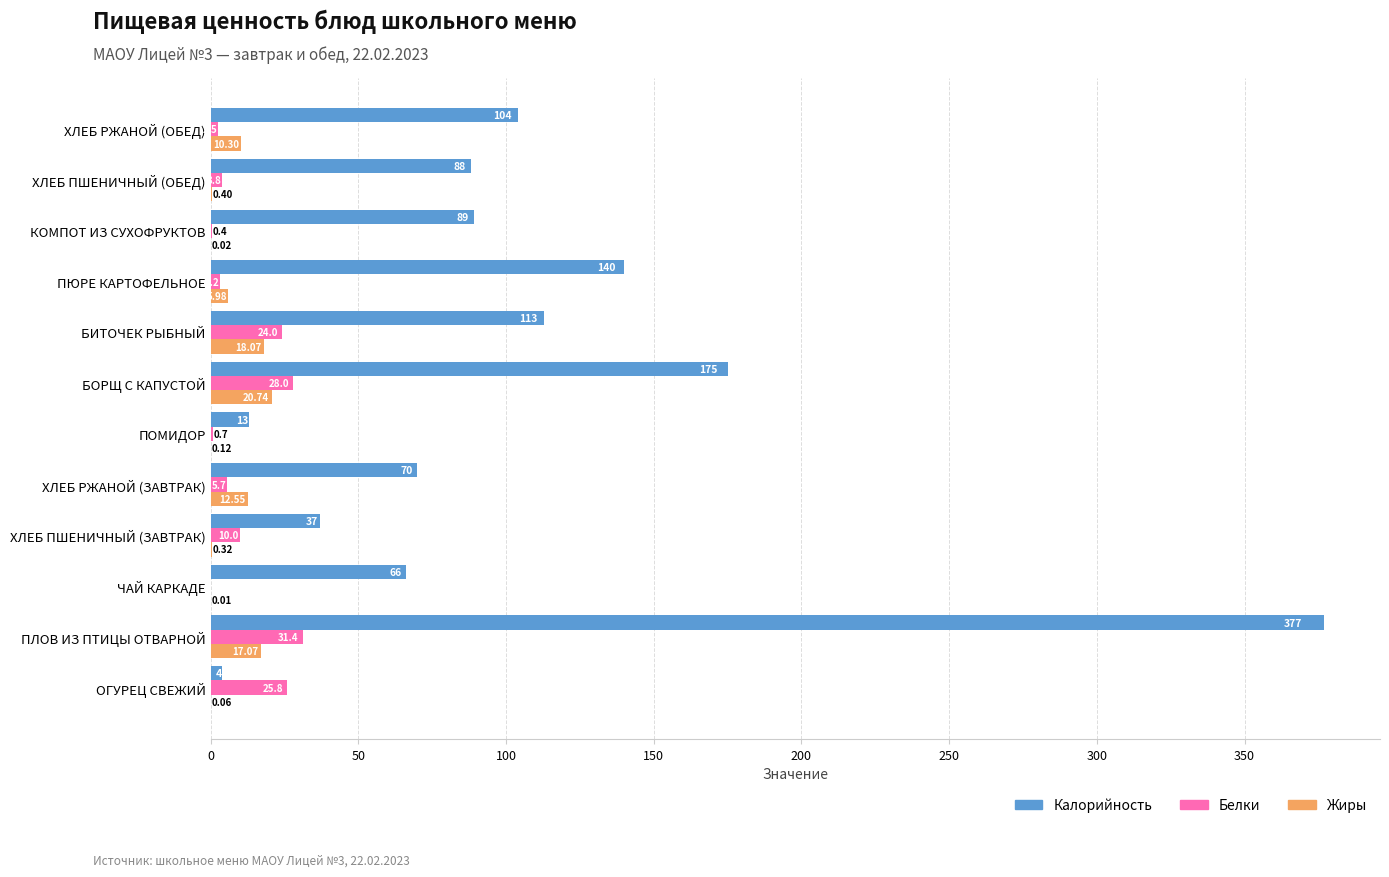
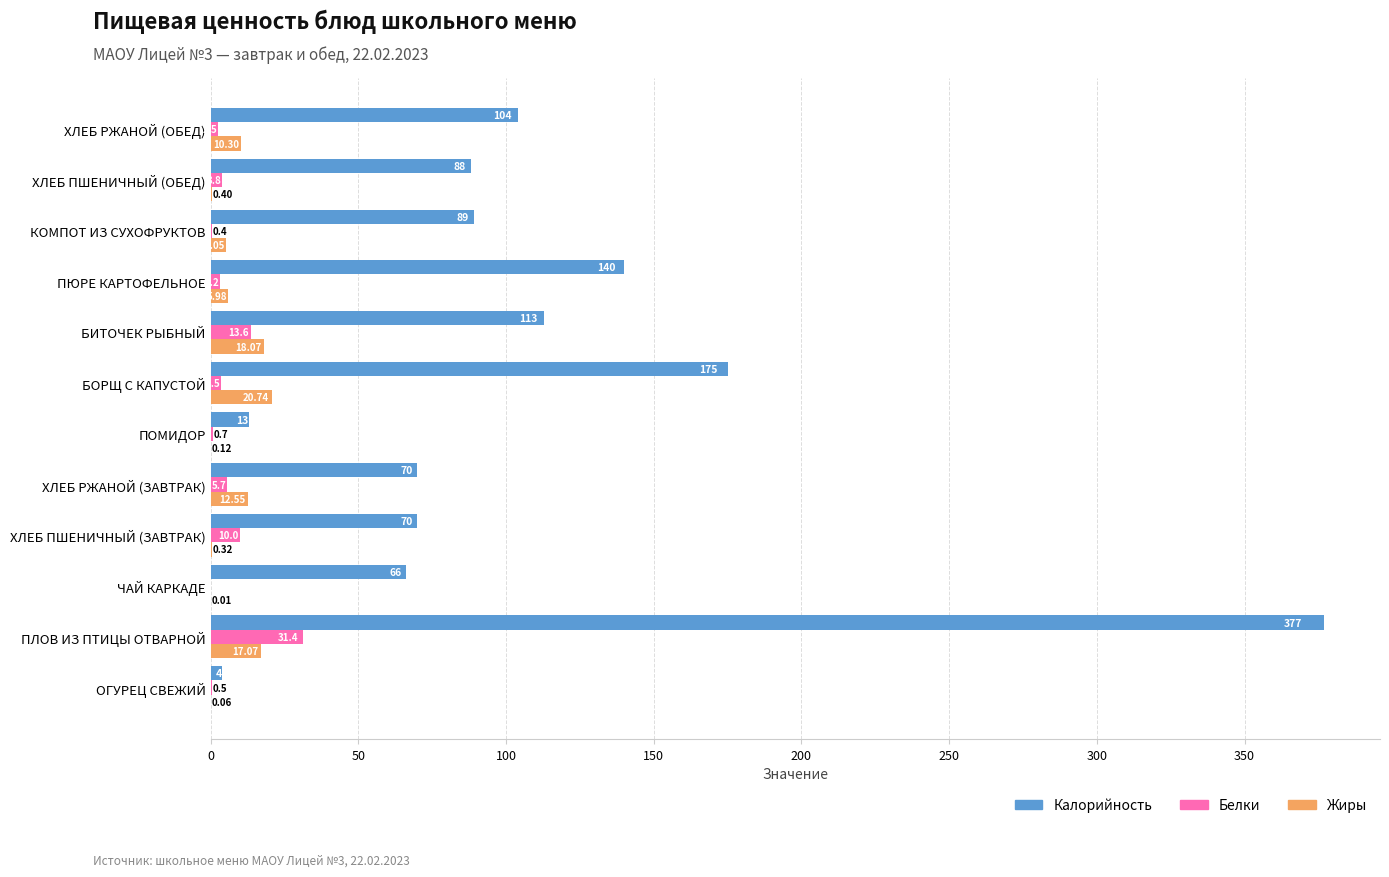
  {
    "Калорийность": {
      "ХЛЕБ РЖАНОЙ (ОБЕД)": 104,
      "ХЛЕБ ПШЕНИЧНЫЙ (ОБЕД)": 88,
      "КОМПОТ ИЗ СУХОФРУКТОВ": 89,
      "ПЮРЕ КАРТОФЕЛЬНОЕ": 140,
      "БИТОЧЕК РЫБНЫЙ": 113,
      "БОРЩ С КАПУСТОЙ": 175,
      "ПОМИДОР": 13,
      "ХЛЕБ РЖАНОЙ (ЗАВТРАК)": 70,
-     "ХЛЕБ ПШЕНИЧНЫЙ (ЗАВТРАК)": 37,
+     "ХЛЕБ ПШЕНИЧНЫЙ (ЗАВТРАК)": 70,
      "ЧАЙ КАРКАДЕ": 66,
      "ПЛОВ ИЗ ПТИЦЫ ОТВАРНОЙ": 377,
      "ОГУРЕЦ СВЕЖИЙ": 4
    },
    "Белки": {
      "ХЛЕБ ПШЕНИЧНЫЙ (ОБЕД)": 3.8,
      "КОМПОТ ИЗ СУХОФРУКТОВ": 0.4,
      "ПЮРЕ КАРТОФЕЛЬНОЕ": 3.2,
-     "БИТОЧЕК РЫБНЫЙ": 24.0,
-     "БОРЩ С КАПУСТОЙ": 28.0,
+     "БИТОЧЕК РЫБНЫЙ": 13.6,
+     "БОРЩ С КАПУСТОЙ": 3.5,
      "ПОМИДОР": 0.7,
      "ХЛЕБ РЖАНОЙ (ЗАВТРАК)": 5.7,
      "ХЛЕБ ПШЕНИЧНЫЙ (ЗАВТРАК)": 10.0,
      "ПЛОВ ИЗ ПТИЦЫ ОТВАРНОЙ": 31.4,
-     "ОГУРЕЦ СВЕЖИЙ": 25.8
+     "ОГУРЕЦ СВЕЖИЙ": 0.5
    },
    "Жиры": {
      "ХЛЕБ РЖАНОЙ (ОБЕД)": 10.30,
      "ХЛЕБ ПШЕНИЧНЫЙ (ОБЕД)": 0.40,
-     "КОМПОТ ИЗ СУХОФРУКТОВ": 0.02,
+     "КОМПОТ ИЗ СУХОФРУКТОВ": 5.05,
      "ПЮРЕ КАРТОФЕЛЬНОЕ": 5.98,
      "БИТОЧЕК РЫБНЫЙ": 18.07,
      "БОРЩ С КАПУСТОЙ": 20.74,
      "ПОМИДОР": 0.12,
      "ХЛЕБ РЖАНОЙ (ЗАВТРАК)": 12.55,
      "ХЛЕБ ПШЕНИЧНЫЙ (ЗАВТРАК)": 0.32,
      "ЧАЙ КАРКАДЕ": 0.01,
      "ПЛОВ ИЗ ПТИЦЫ ОТВАРНОЙ": 17.07,
      "ОГУРЕЦ СВЕЖИЙ": 0.06
    }
  }
